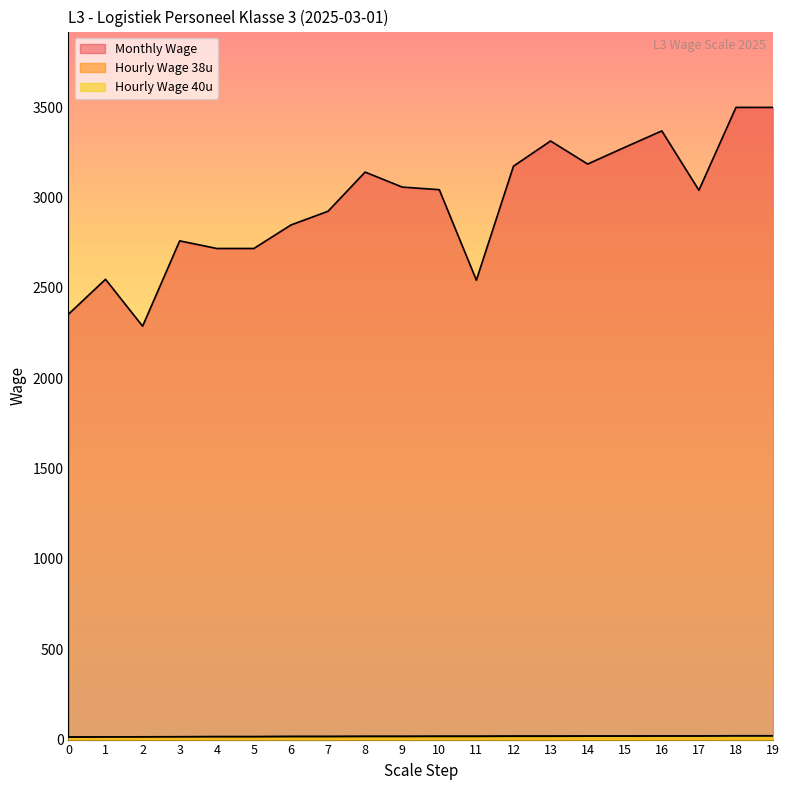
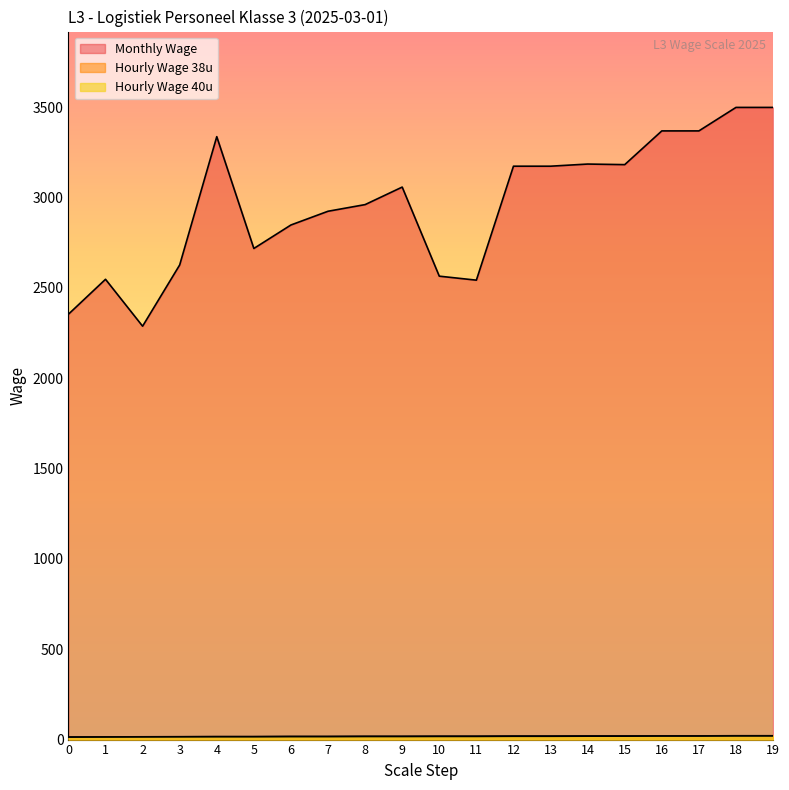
  {
    "Monthly Wage": {
      "0": 2350,
      "1": 2550,
      "2": 2290,
-     "3": 2760,
-     "4": 2720,
+     "3": 2630,
+     "4": 3340,
      "5": 2720,
      "6": 2850,
      "7": 2920,
-     "8": 3140,
+     "8": 2960,
      "9": 3060,
-     "10": 3040,
+     "10": 2570,
      "11": 2540,
      "12": 3170,
-     "13": 3310,
+     "13": 3170,
      "14": 3190,
-     "15": 3280,
+     "15": 3180,
      "16": 3370,
-     "17": 3040,
+     "17": 3370,
      "18": 3500,
      "19": 3500
    }
  }
